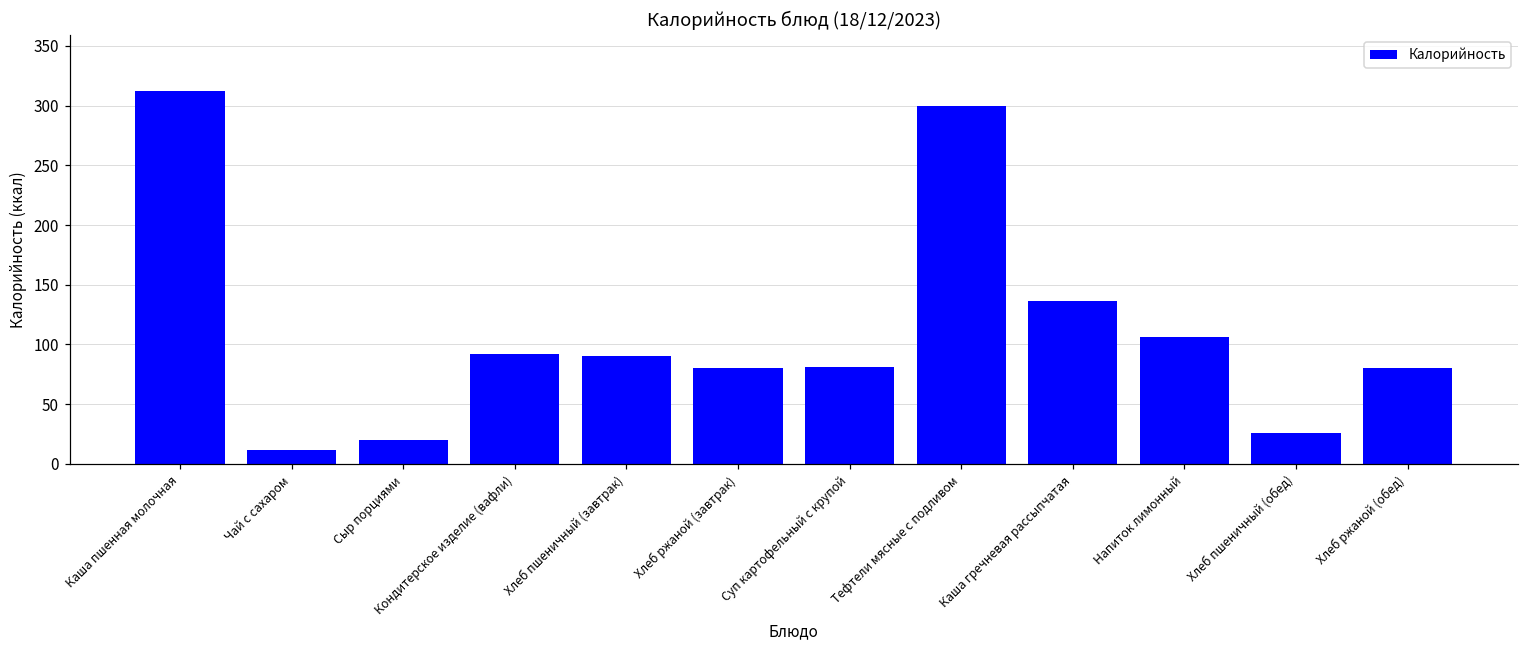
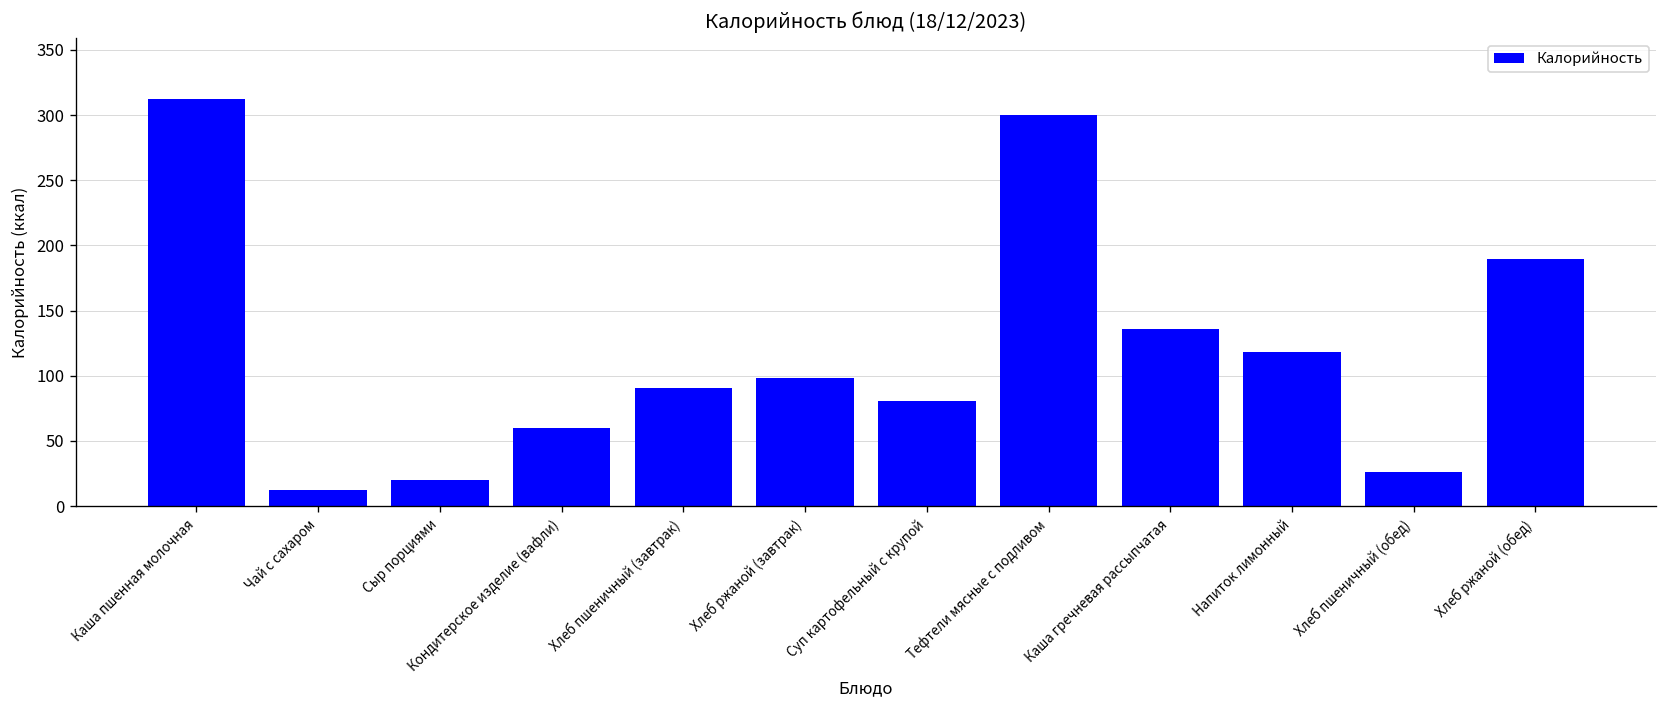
  {
    "Каша пшенная молочная": 312,
    "Чай с сахаром": 12,
    "Сыр порциями": 20,
-   "Кондитерское изделие (вафли)": 92,
+   "Кондитерское изделие (вафли)": 60,
    "Хлеб пшеничный (завтрак)": 90,
-   "Хлеб ржаной (завтрак)": 81,
+   "Хлеб ржаной (завтрак)": 99,
    "Суп картофельный с крупой": 81,
    "Тефтели мясные с подливом": 300,
    "Каша гречневая рассыпчатая": 136,
-   "Напиток лимонный": 106,
+   "Напиток лимонный": 118,
    "Хлеб пшеничный (обед)": 26,
-   "Хлеб ржаной (обед)": 81
+   "Хлеб ржаной (обед)": 190
  }
